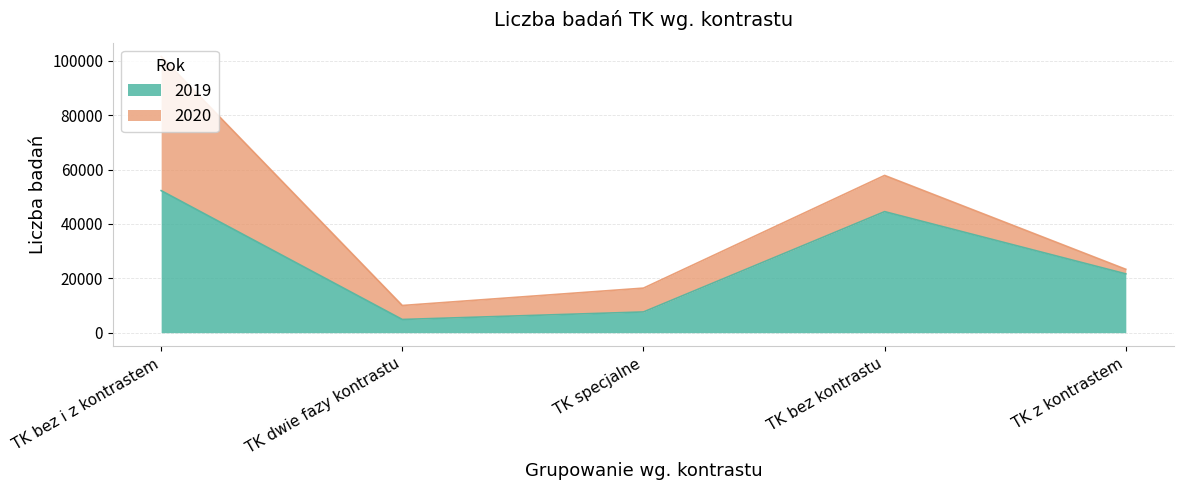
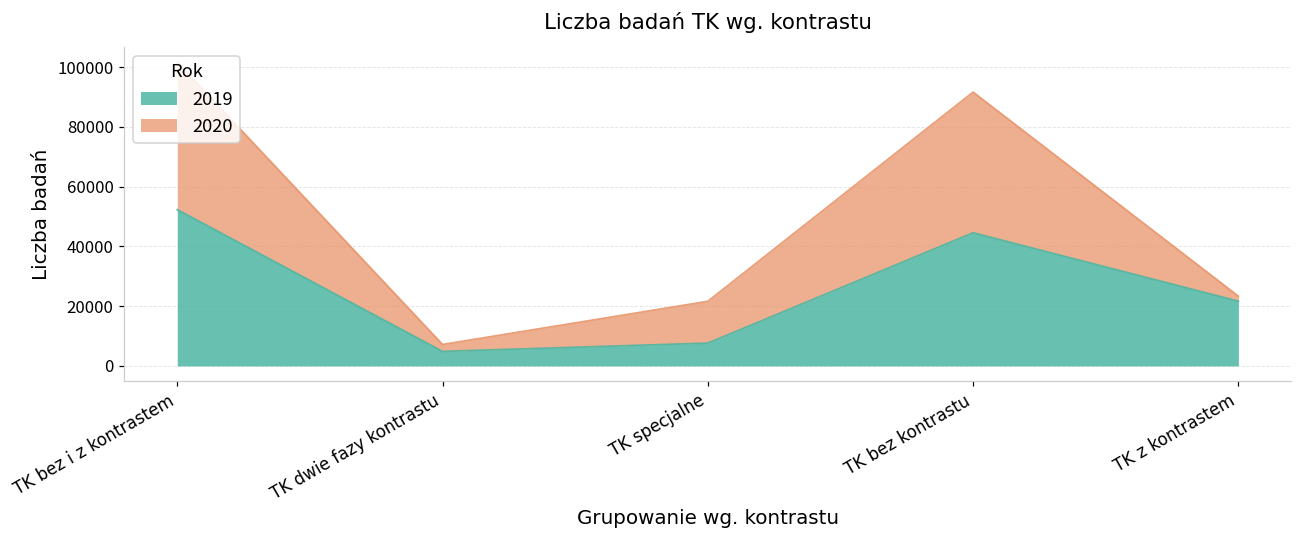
  {
    "2019": {
      "TK bez i z kontrastem": 52000,
      "TK dwie fazy kontrastu": 5000,
      "TK specjalne": 8000,
      "TK bez kontrastu": 45000,
      "TK z kontrastem": 22000
    },
    "2020": {
-     "TK dwie fazy kontrastu": 5000,
-     "TK specjalne": 9000,
-     "TK bez kontrastu": 13000,
+     "TK dwie fazy kontrastu": 2000,
+     "TK specjalne": 14000,
+     "TK bez kontrastu": 47000,
      "TK z kontrastem": 2000
    }
  }
